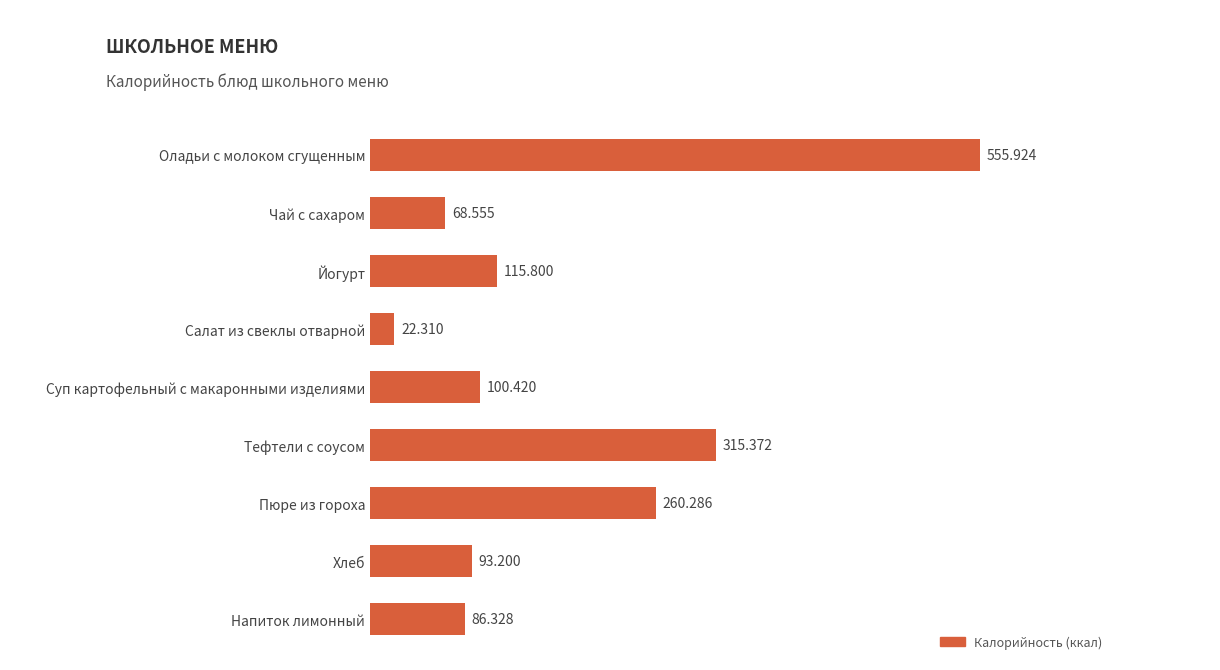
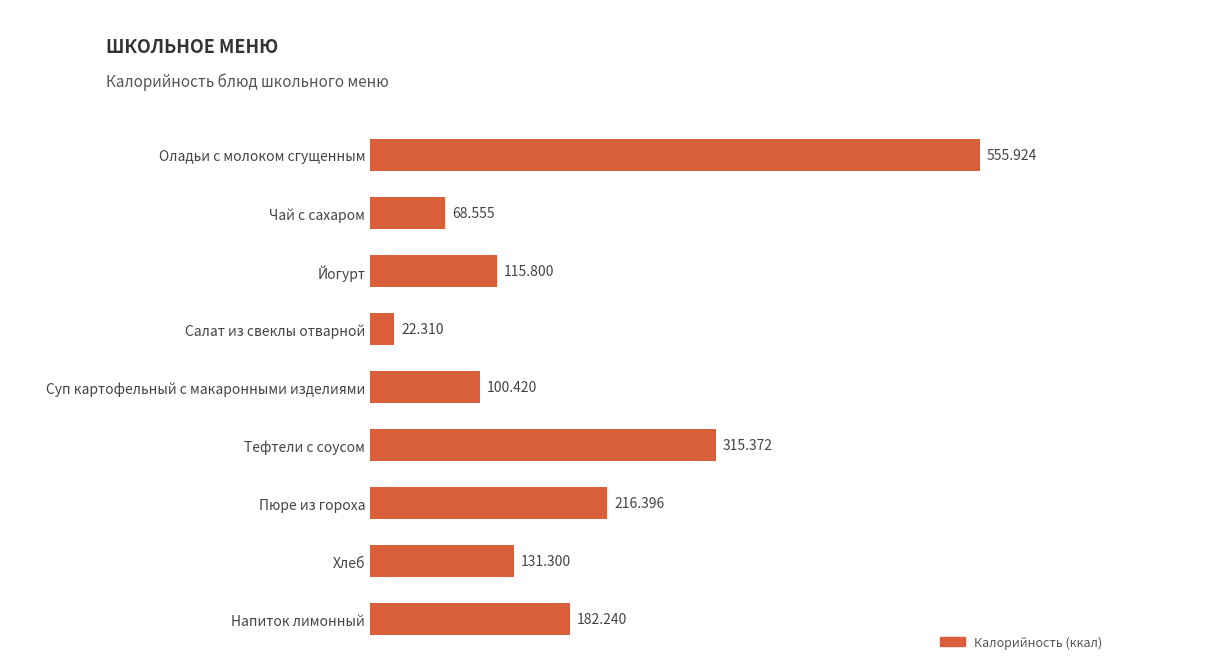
  {
    "Оладьи с молоком сгущенным": 555.924,
    "Чай с сахаром": 68.555,
    "Йогурт": 115.800,
    "Салат из свеклы отварной": 22.310,
    "Суп картофельный с макаронными изделиями": 100.420,
    "Тефтели с соусом": 315.372,
-   "Пюре из гороха": 260.286,
-   "Хлеб": 93.200,
-   "Напиток лимонный": 86.328
+   "Пюре из гороха": 216.396,
+   "Хлеб": 131.300,
+   "Напиток лимонный": 182.240
  }
